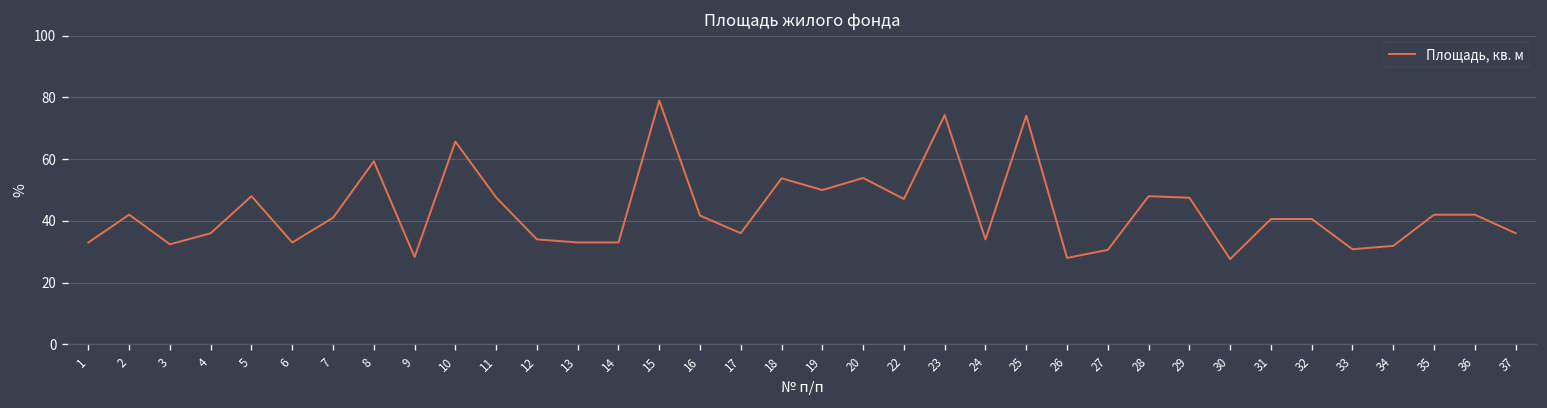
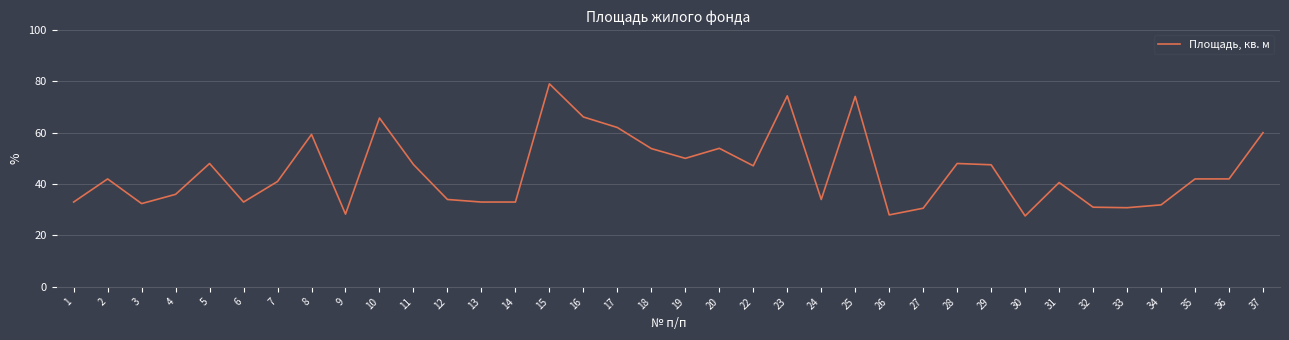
  {
    "1": 33,
    "2": 42,
    "3": 32,
    "4": 36,
    "5": 48,
    "6": 33,
    "7": 41,
    "8": 59,
    "9": 28,
    "10": 66,
    "11": 48,
    "12": 34,
    "13": 33,
    "14": 33,
    "15": 79,
-   "16": 42,
-   "17": 36,
+   "16": 66,
+   "17": 62,
    "18": 54,
    "19": 50,
    "20": 54,
    "22": 47,
    "23": 74,
    "24": 34,
    "25": 74,
    "26": 28,
    "27": 31,
    "28": 48,
    "29": 48,
    "30": 28,
    "31": 41,
-   "32": 41,
+   "32": 31,
    "33": 31,
    "34": 32,
    "35": 42,
    "36": 42,
-   "37": 36
+   "37": 60
  }
